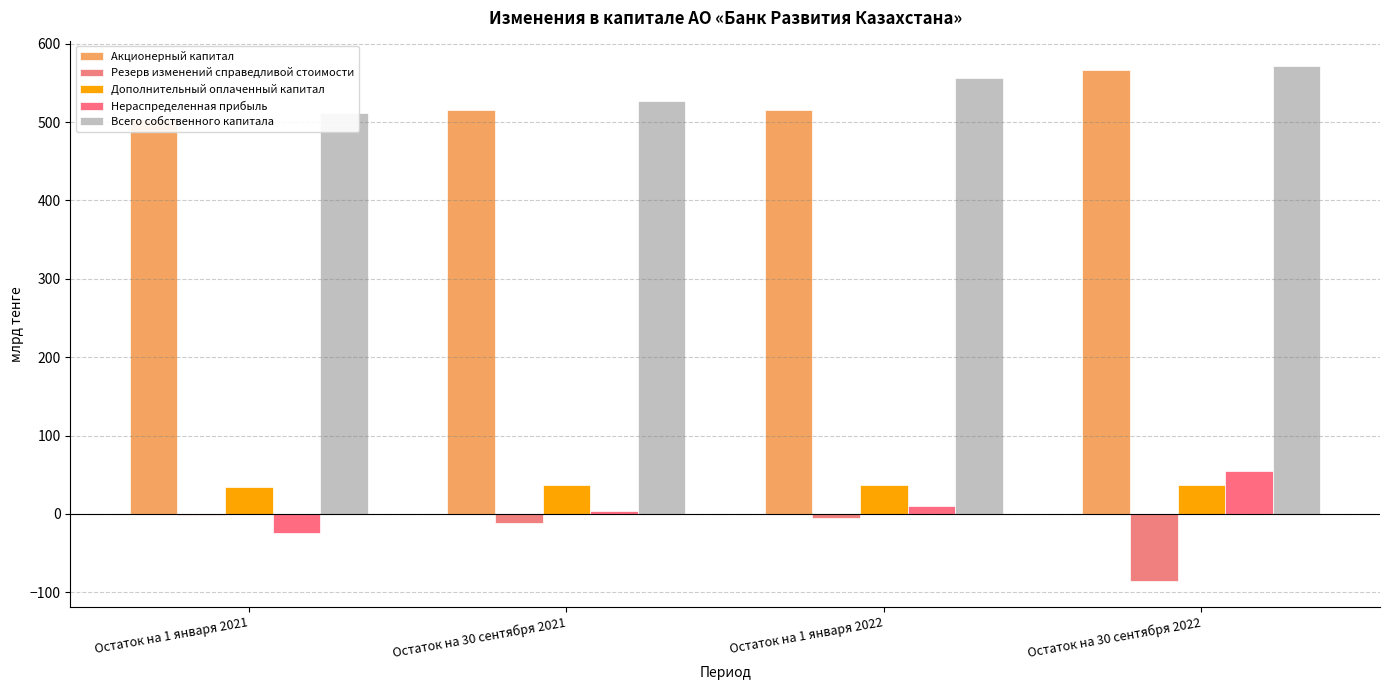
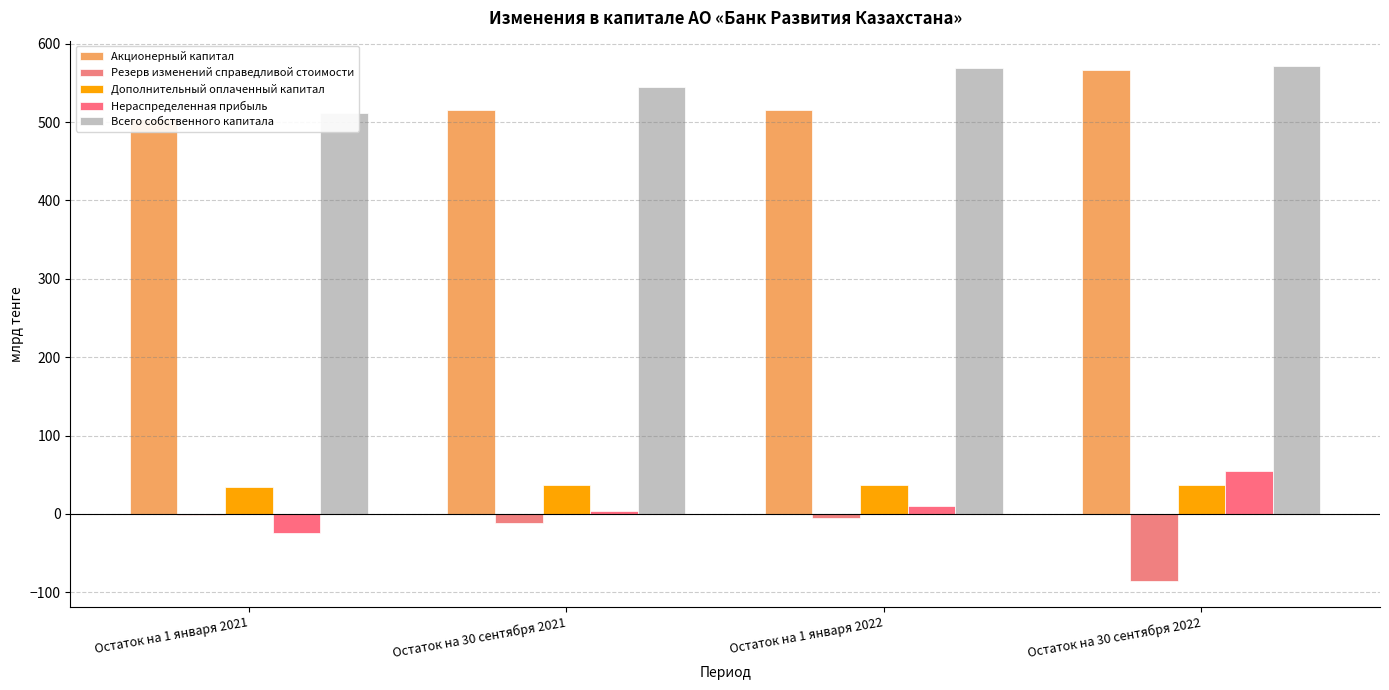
  {
    "Дополнительный оплаченный капитал": {
      "Остаток на 1 января 2021": 30,
      "Остаток на 30 сентября 2021": 40,
      "Остаток на 1 января 2022": 40,
      "Остаток на 30 сентября 2022": 40
    },
    "Всего собственного капитала": {
-     "Остаток на 30 сентября 2021": 530,
-     "Остаток на 1 января 2022": 560,
+     "Остаток на 30 сентября 2021": 540,
+     "Остаток на 1 января 2022": 570,
      "Остаток на 30 сентября 2022": 570
    }
  }
